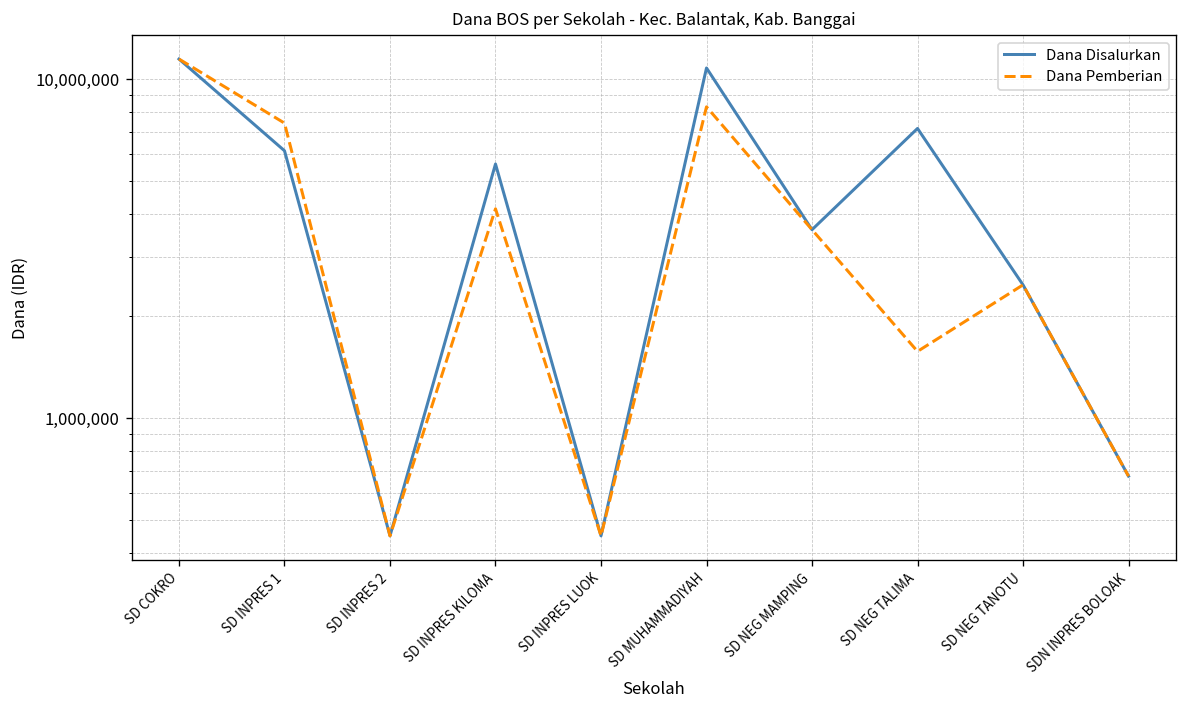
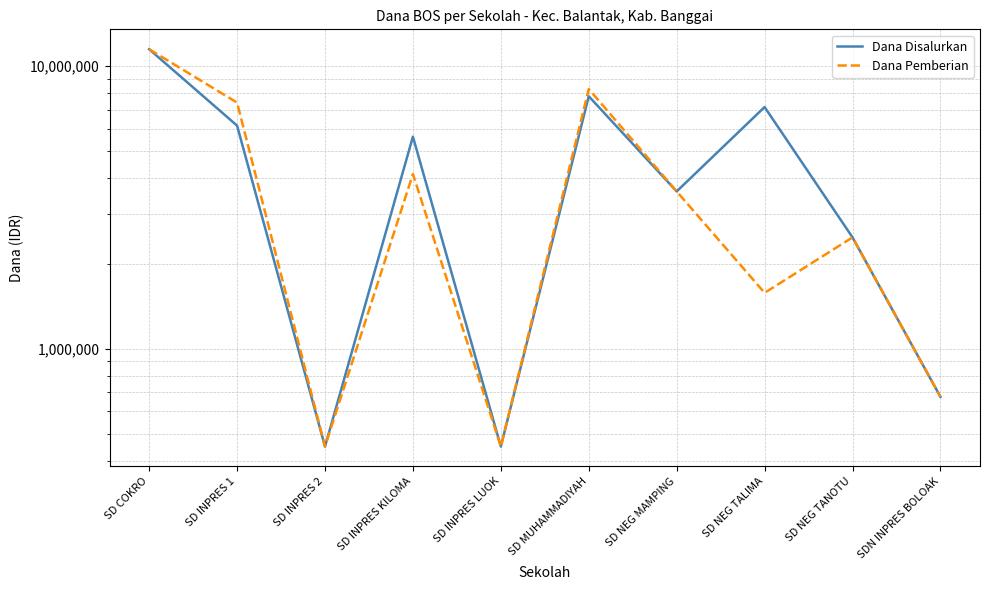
  {
    "Dana Disalurkan": {
      "SD INPRES 1": "6,200,000",
      "SD INPRES KILOMA": "5,600,000",
-     "SD MUHAMMADIYAH": "10,800,000",
+     "SD MUHAMMADIYAH": "7,800,000",
      "SD NEG TALIMA": "7,200,000"
    },
    "Dana Pemberian": {
      "SD INPRES 1": "7,400,000",
      "SD INPRES KILOMA": "4,100,000",
      "SD MUHAMMADIYAH": "8,300,000",
      "SD NEG TALIMA": "1,600,000"
    }
  }
